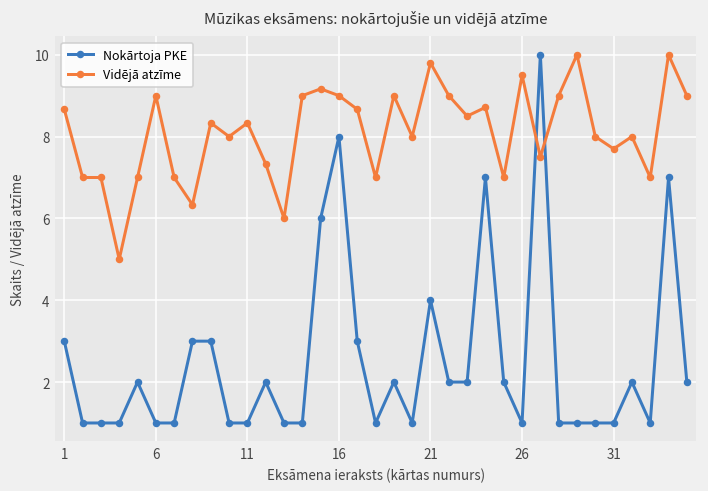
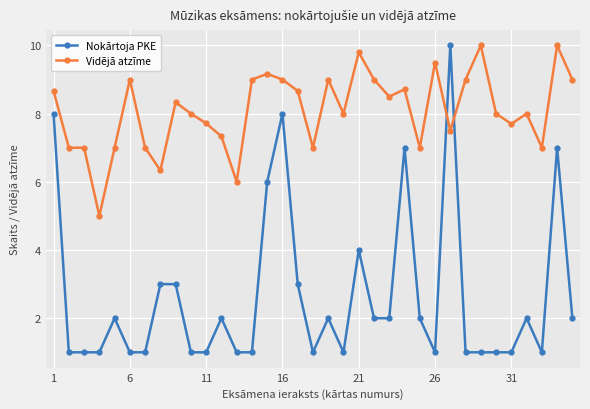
  {
    "Nokārtoja PKE": {
-     "1": 3,
+     "1": 8,
      "6": 1,
      "11": 1,
      "16": 8,
      "21": 4,
      "26": 1,
      "31": 1
    },
    "Vidējā atzīme": {
      "1": 8.7,
      "6": 9.0,
-     "11": 8.3,
+     "11": 7.7,
      "16": 9.0,
      "21": 9.8,
      "26": 9.5,
      "31": 7.7
    }
  }
